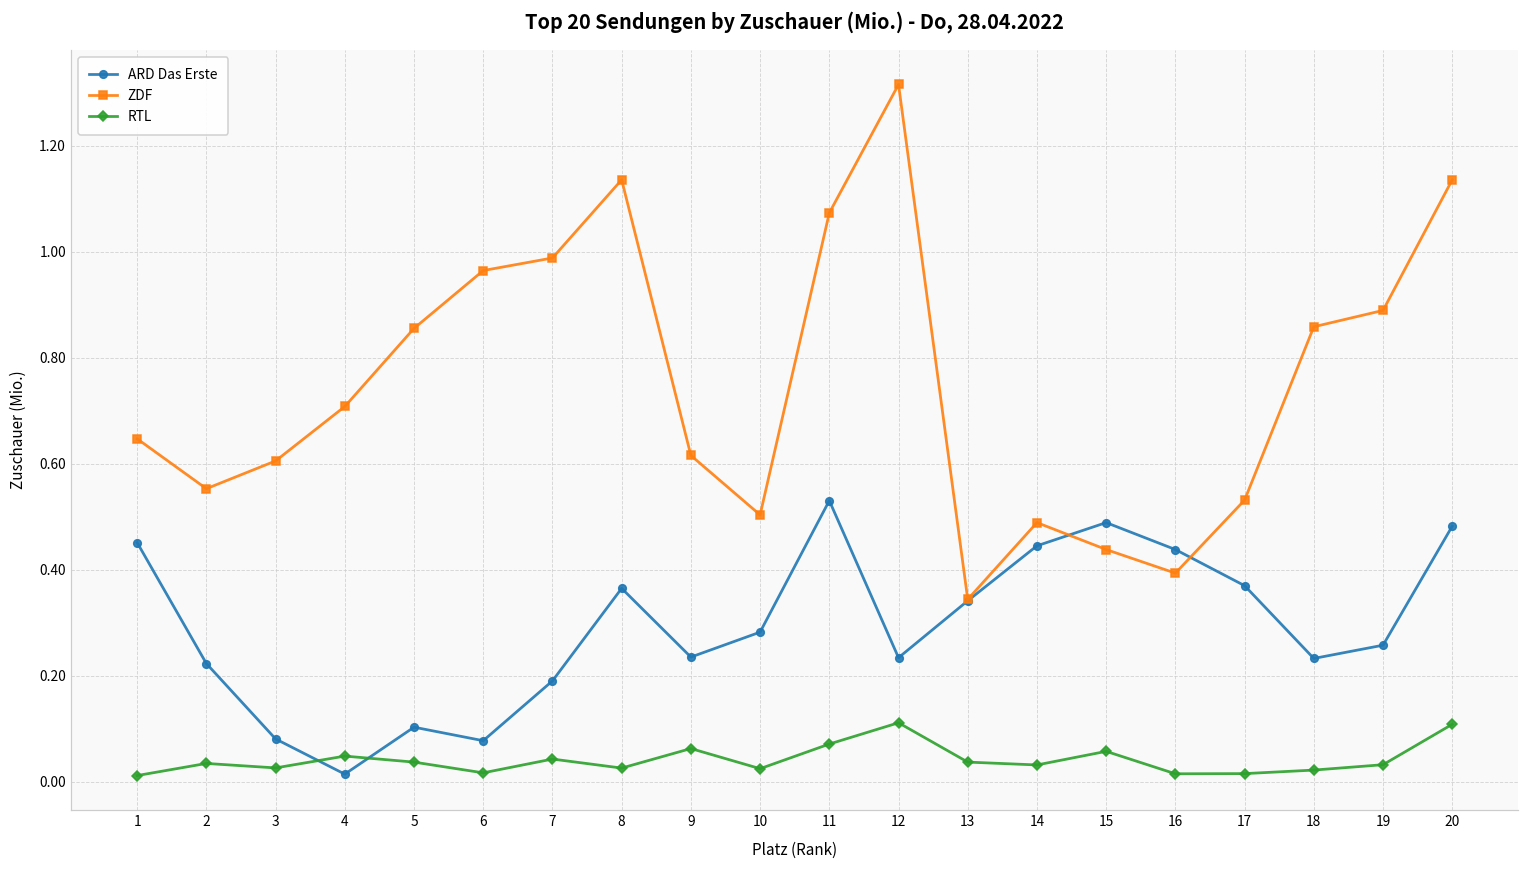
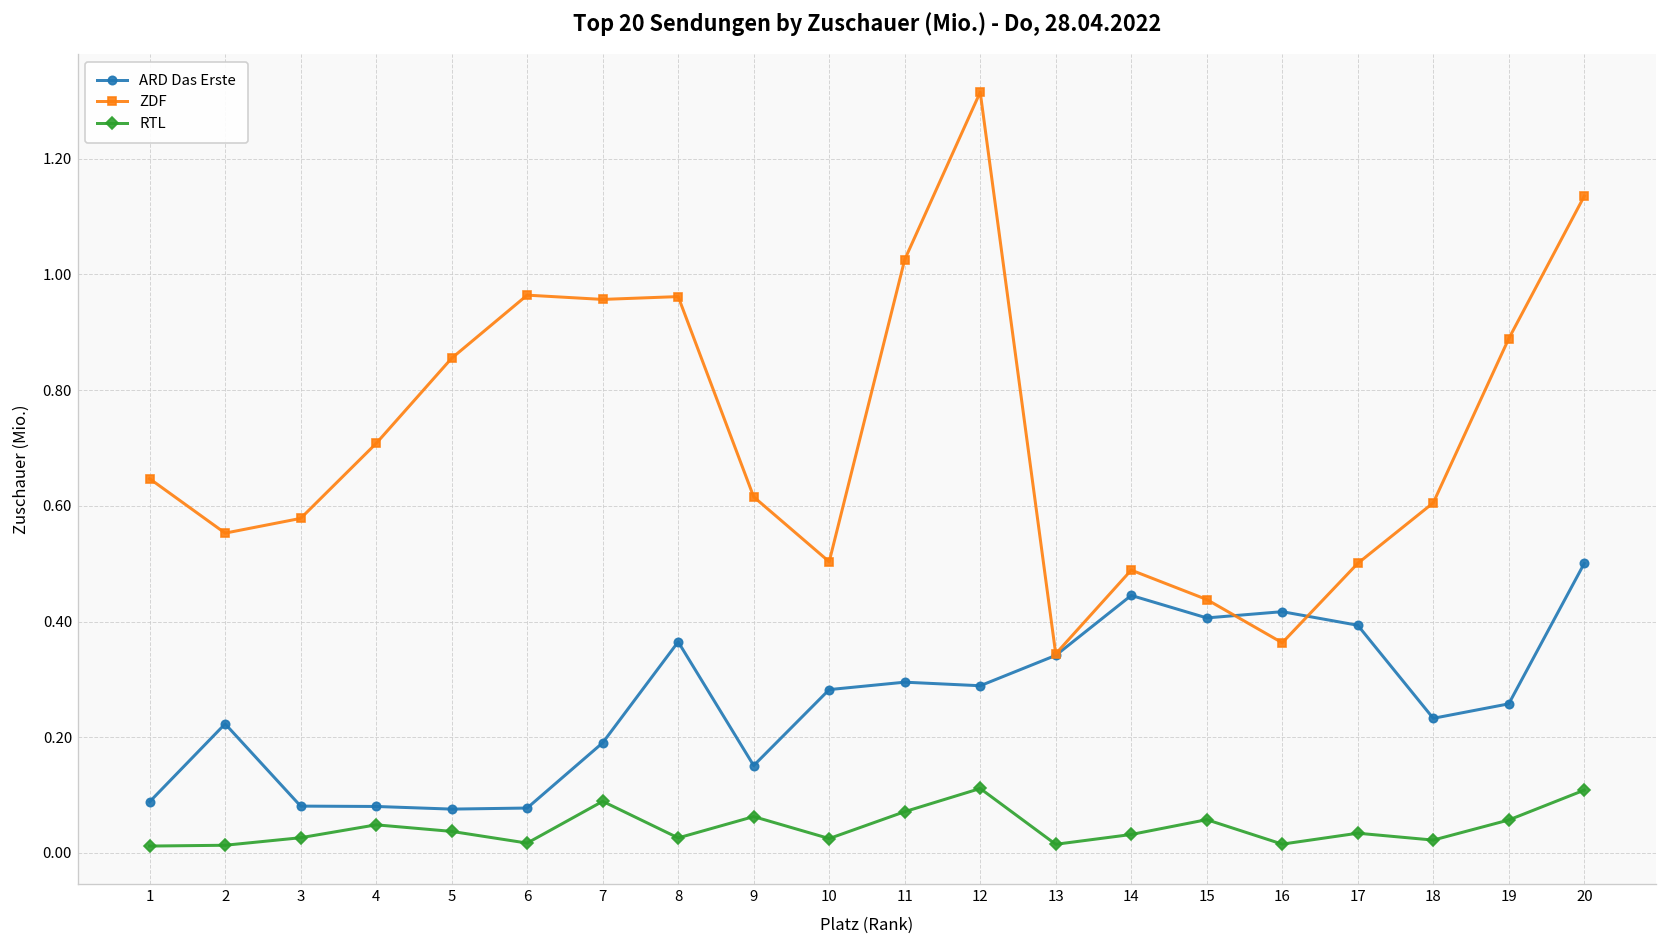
  {
    "ARD Das Erste": {
-     "1": 0.45,
+     "1": 0.09,
      "2": 0.22,
      "3": 0.08,
-     "4": 0.01,
-     "5": 0.10,
+     "4": 0.08,
+     "5": 0.08,
      "6": 0.08,
      "7": 0.19,
      "8": 0.36,
-     "9": 0.24,
+     "9": 0.15,
      "10": 0.28,
-     "11": 0.53,
-     "12": 0.23,
+     "11": 0.30,
+     "12": 0.29,
      "14": 0.45,
-     "15": 0.49,
-     "16": 0.44,
-     "17": 0.37,
+     "15": 0.41,
+     "16": 0.42,
+     "17": 0.39,
      "18": 0.23,
      "19": 0.26,
-     "20": 0.48
+     "20": 0.50
    },
    "ZDF": {
      "1": 0.65,
      "2": 0.55,
-     "3": 0.61,
+     "3": 0.58,
      "4": 0.71,
      "5": 0.86,
      "6": 0.96,
-     "7": 0.99,
-     "8": 1.14,
+     "7": 0.96,
+     "8": 0.96,
      "9": 0.62,
      "10": 0.50,
-     "11": 1.07,
+     "11": 1.03,
      "12": 1.32,
      "14": 0.49,
      "15": 0.44,
-     "16": 0.39,
-     "17": 0.53,
-     "18": 0.86,
+     "16": 0.36,
+     "17": 0.50,
+     "18": 0.61,
      "19": 0.89,
      "20": 1.14
    },
    "RTL": {
      "1": 0.01,
-     "2": 0.03,
+     "2": 0.01,
      "3": 0.03,
      "4": 0.05,
      "5": 0.04,
      "6": 0.02,
-     "7": 0.04,
+     "7": 0.09,
      "8": 0.03,
      "9": 0.06,
      "10": 0.02,
      "11": 0.07,
      "12": 0.11,
-     "13": 0.04,
+     "13": 0.01,
      "14": 0.03,
      "15": 0.06,
      "16": 0.02,
-     "17": 0.02,
+     "17": 0.03,
      "18": 0.02,
-     "19": 0.03,
+     "19": 0.06,
      "20": 0.11
    }
  }
